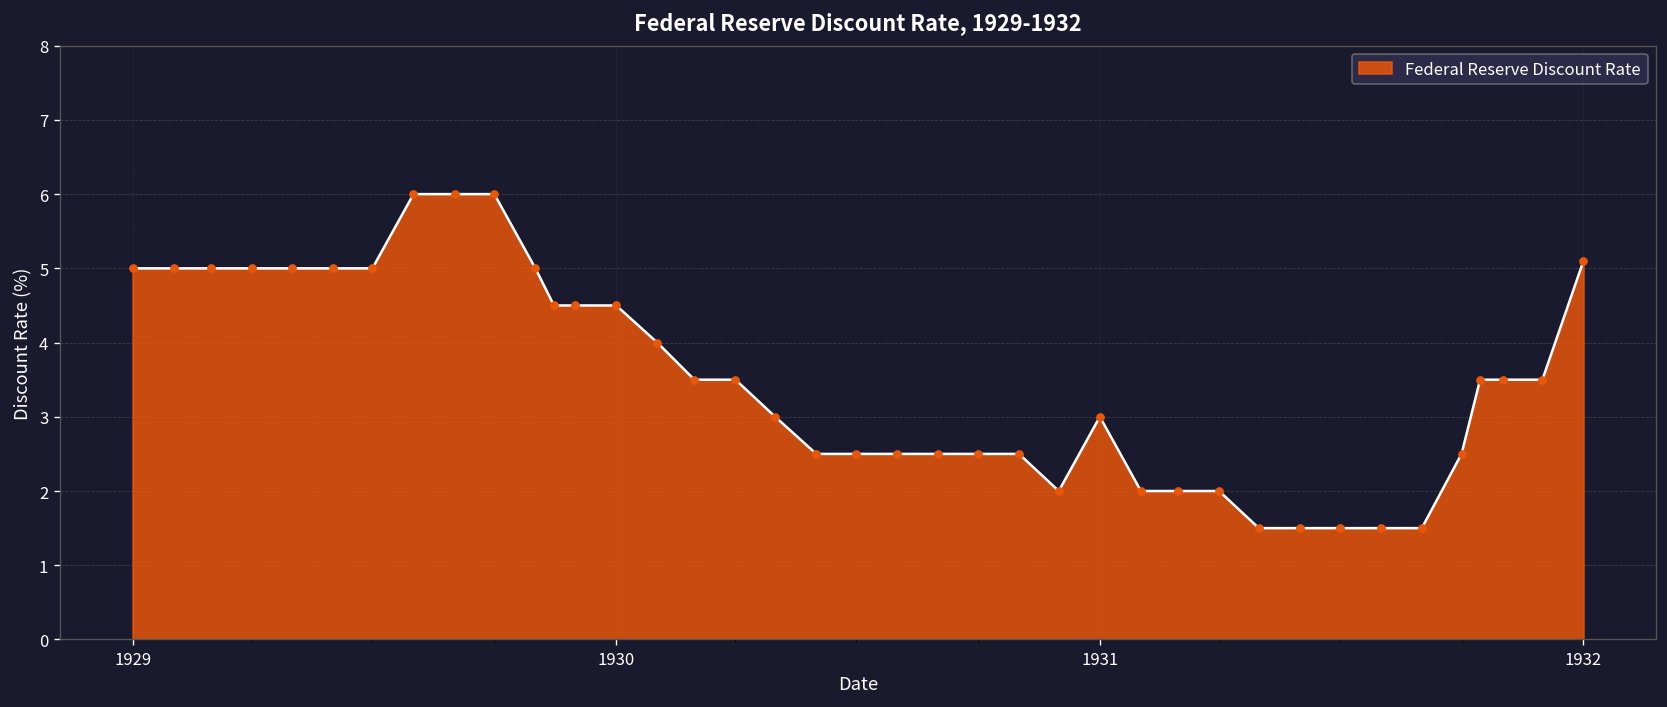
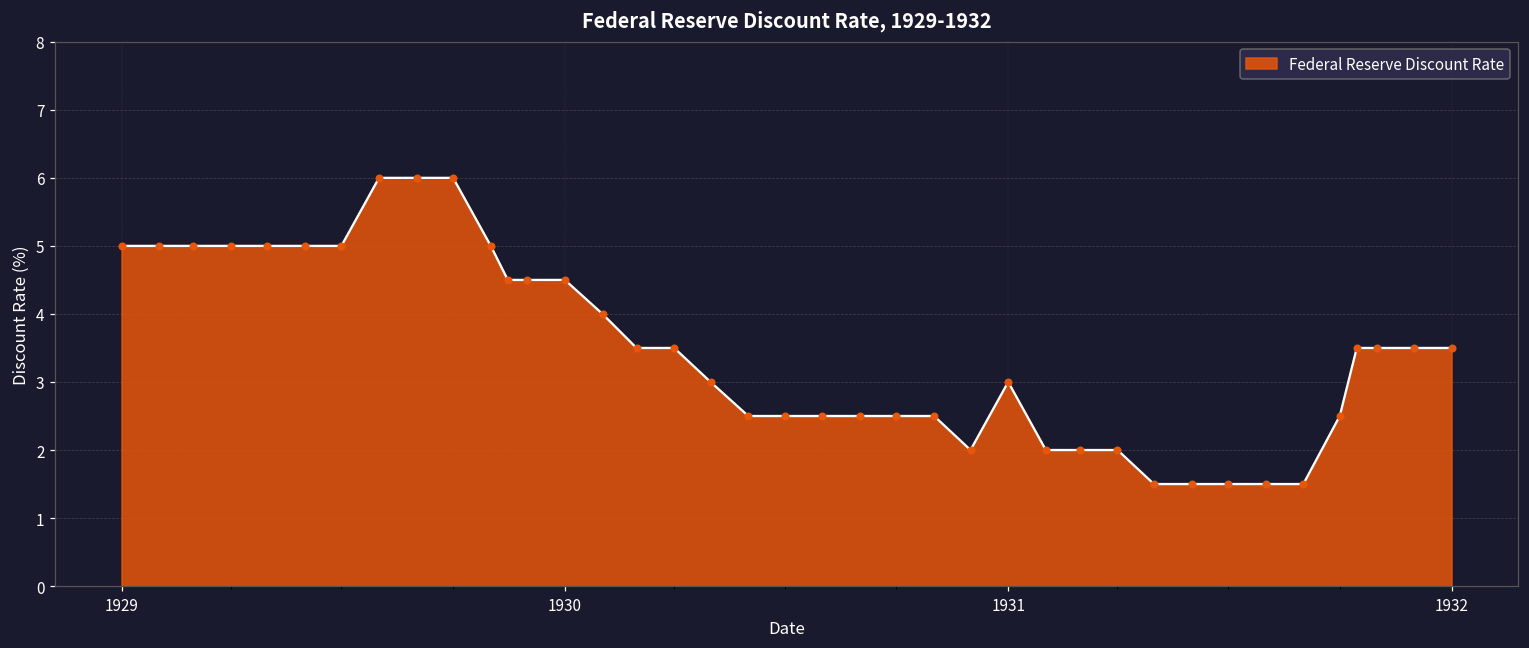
  {
    "1929": 5.0,
    "1930": 4.5,
    "1931": 3.0,
-   "1932": 5.1
+   "1932": 3.5
  }
